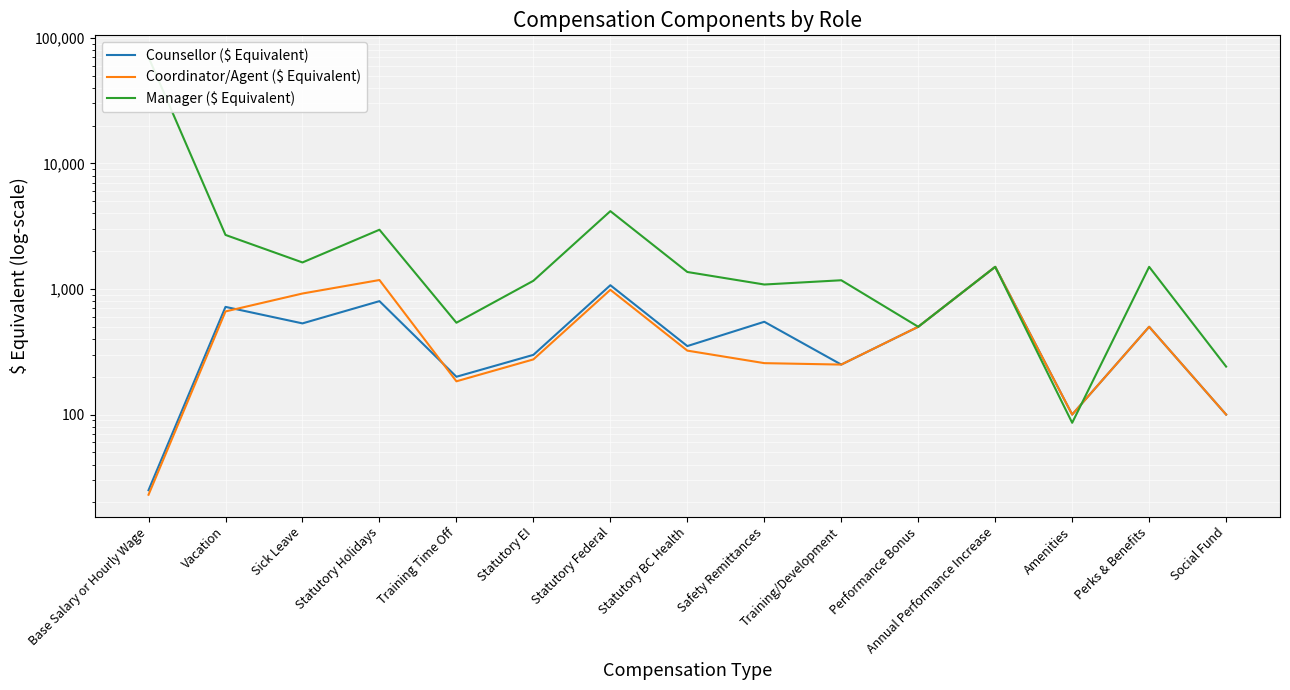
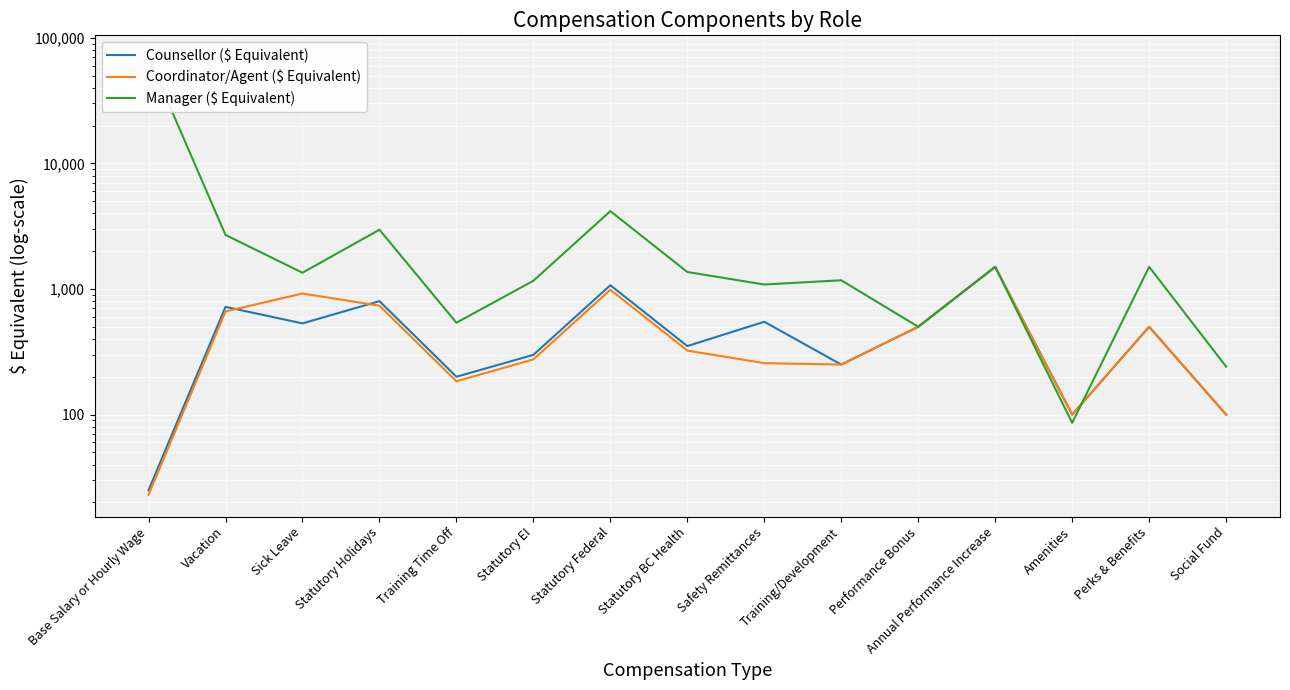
  {
    "Counsellor ($ Equivalent)": {
      "Base Salary or Hourly Wage": "25",
      "Vacation": "700",
      "Sick Leave": "530",
      "Statutory Holidays": "800",
      "Training Time Off": "200",
      "Statutory EI": "300",
      "Statutory Federal": "1,100",
      "Statutory BC Health": "350",
      "Safety Remittances": "500"
    },
    "Coordinator/Agent ($ Equivalent)": {
      "Base Salary or Hourly Wage": "23",
      "Vacation": "700",
      "Sick Leave": "900",
-     "Statutory Holidays": "1,200",
+     "Statutory Holidays": "700",
      "Training Time Off": "180",
      "Statutory EI": "270",
      "Statutory Federal": "1,000",
      "Statutory BC Health": "320",
      "Safety Remittances": "260"
    },
    "Manager ($ Equivalent)": {
      "Vacation": "2,700",
-     "Sick Leave": "1,600",
+     "Sick Leave": "1,300",
      "Statutory Holidays": "3,000",
      "Training Time Off": "540",
      "Statutory EI": "1,200",
      "Statutory Federal": "4,200",
      "Statutory BC Health": "1,400",
      "Safety Remittances": "1,100",
      "Training/Development": "1,200",
      "Amenities": "90",
      "Perks & Benefits": "1,500",
      "Social Fund": "240"
    }
  }
